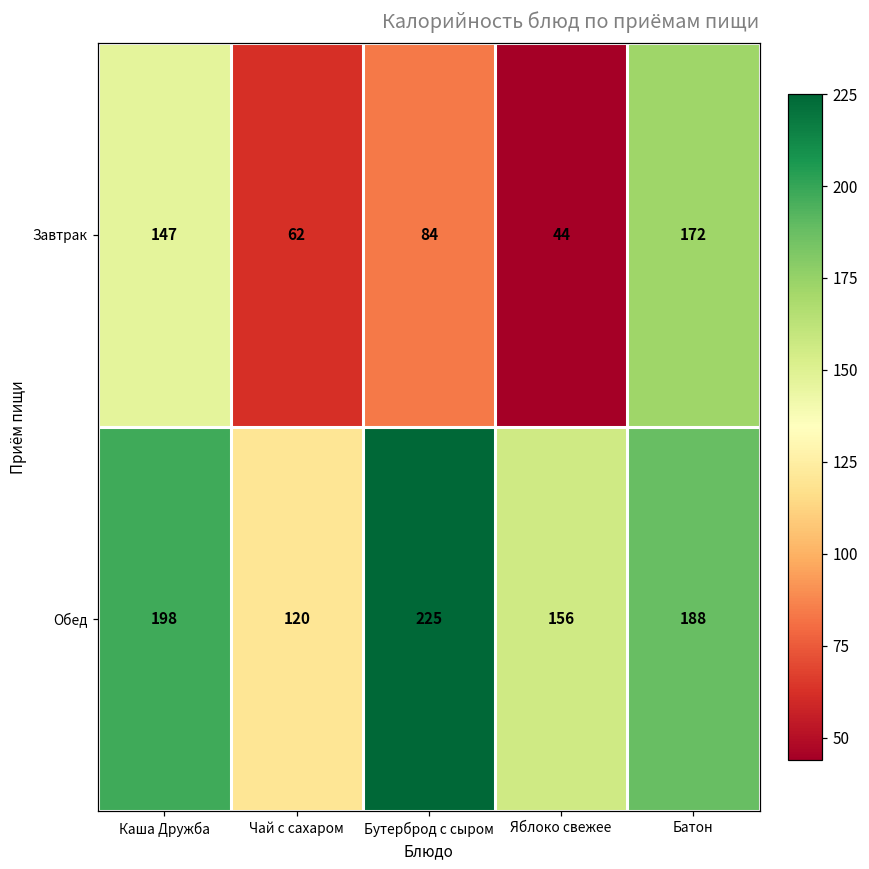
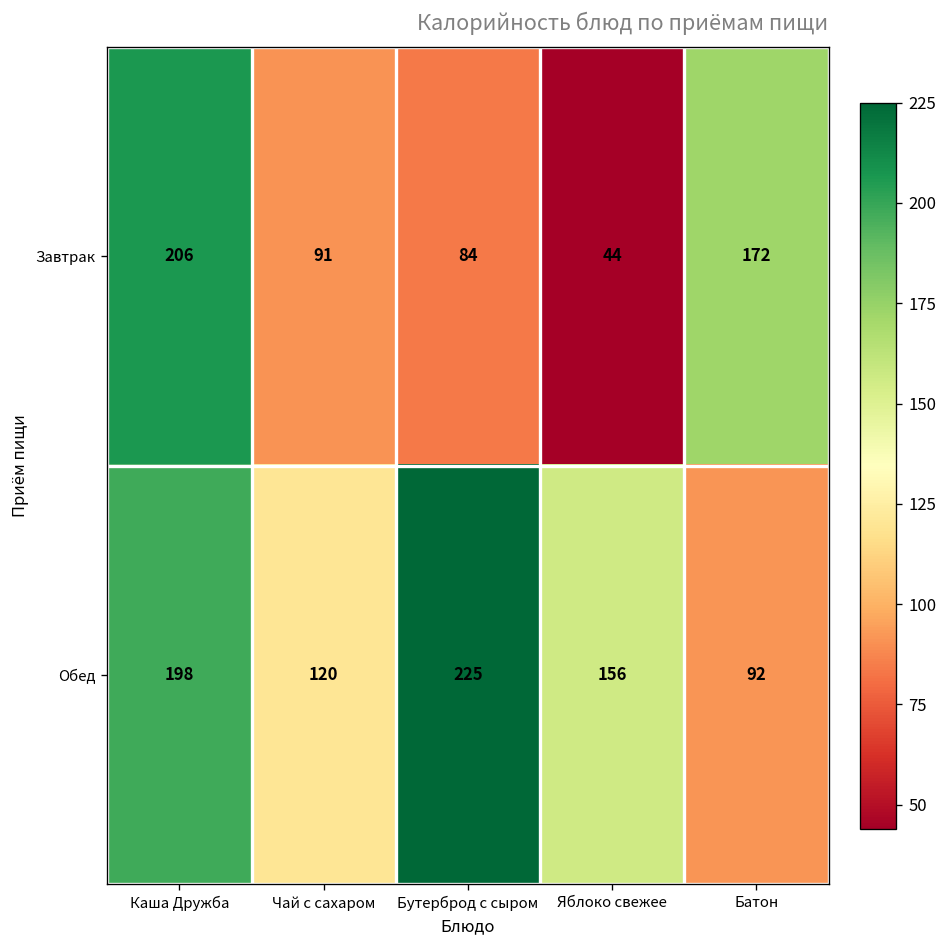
  {
    "Завтрак": {
-     "Каша Дружба": 147,
-     "Чай с сахаром": 62,
+     "Каша Дружба": 206,
+     "Чай с сахаром": 91,
      "Бутерброд с сыром": 84,
      "Яблоко свежее": 44,
      "Батон": 172
    },
    "Обед": {
      "Каша Дружба": 198,
      "Чай с сахаром": 120,
      "Бутерброд с сыром": 225,
      "Яблоко свежее": 156,
-     "Батон": 188
+     "Батон": 92
    }
  }
